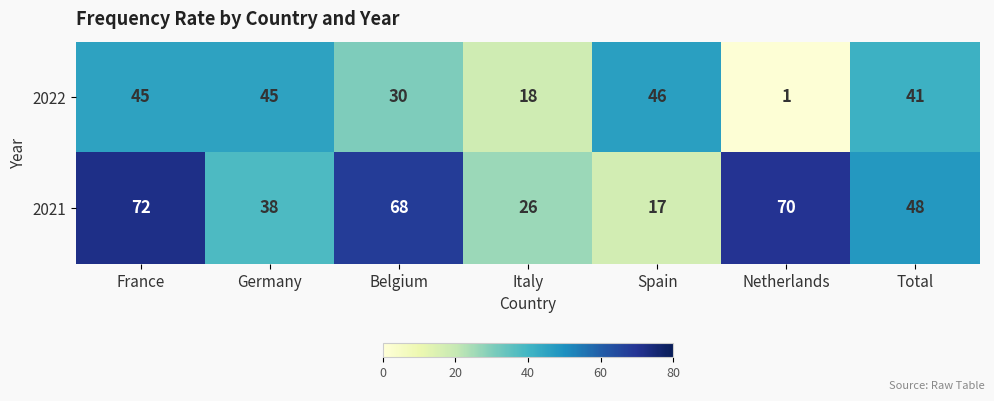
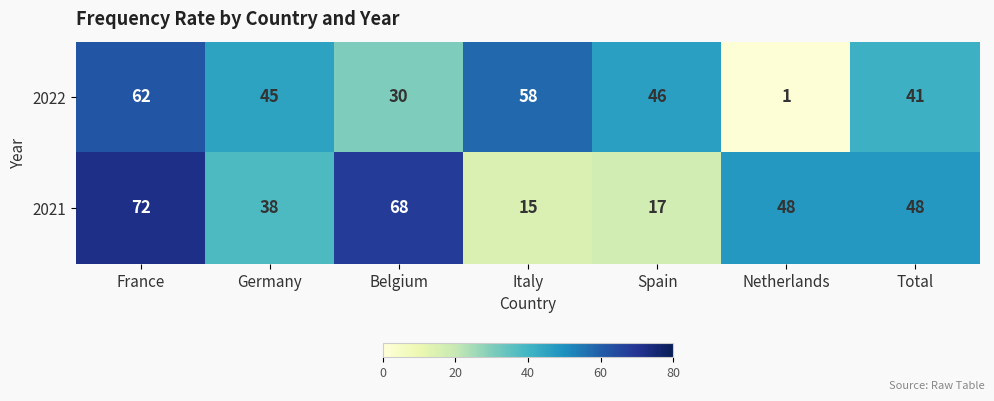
  {
    "2022": {
-     "France": 45,
+     "France": 62,
      "Germany": 45,
      "Belgium": 30,
-     "Italy": 18,
+     "Italy": 58,
      "Spain": 46,
      "Netherlands": 1,
      "Total": 41
    },
    "2021": {
      "France": 72,
      "Germany": 38,
      "Belgium": 68,
-     "Italy": 26,
+     "Italy": 15,
      "Spain": 17,
-     "Netherlands": 70,
+     "Netherlands": 48,
      "Total": 48
    }
  }
